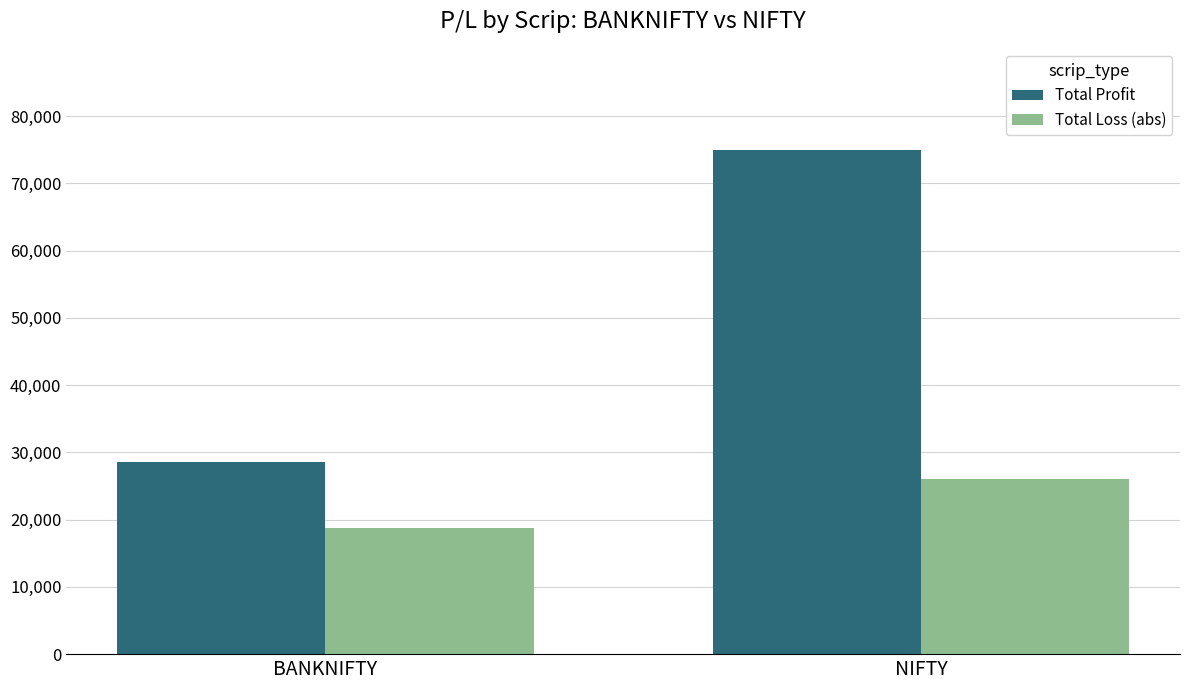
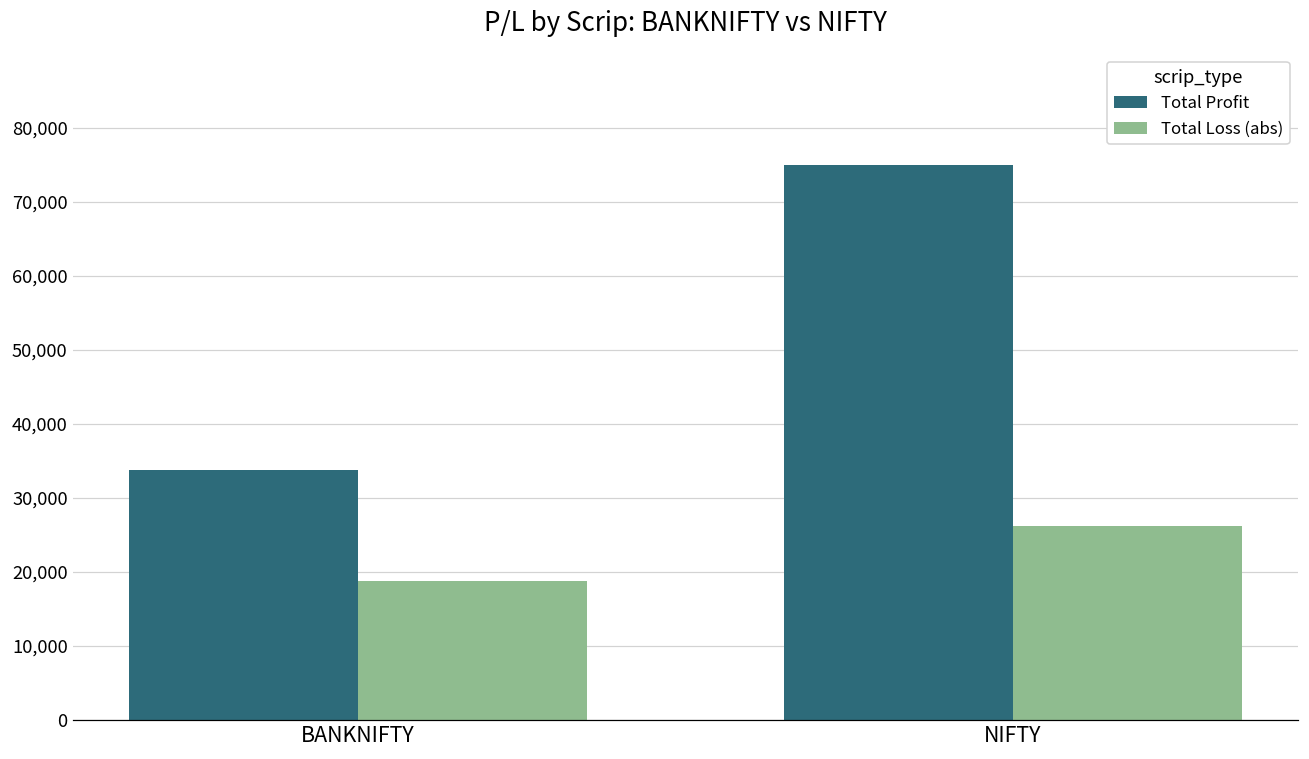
  {
    "Total Profit": {
-     "BANKNIFTY": "29,000",
+     "BANKNIFTY": "34,000",
      "NIFTY": "75,000"
    },
    "Total Loss (abs)": {
      "BANKNIFTY": "19,000",
      "NIFTY": "26,000"
    }
  }
